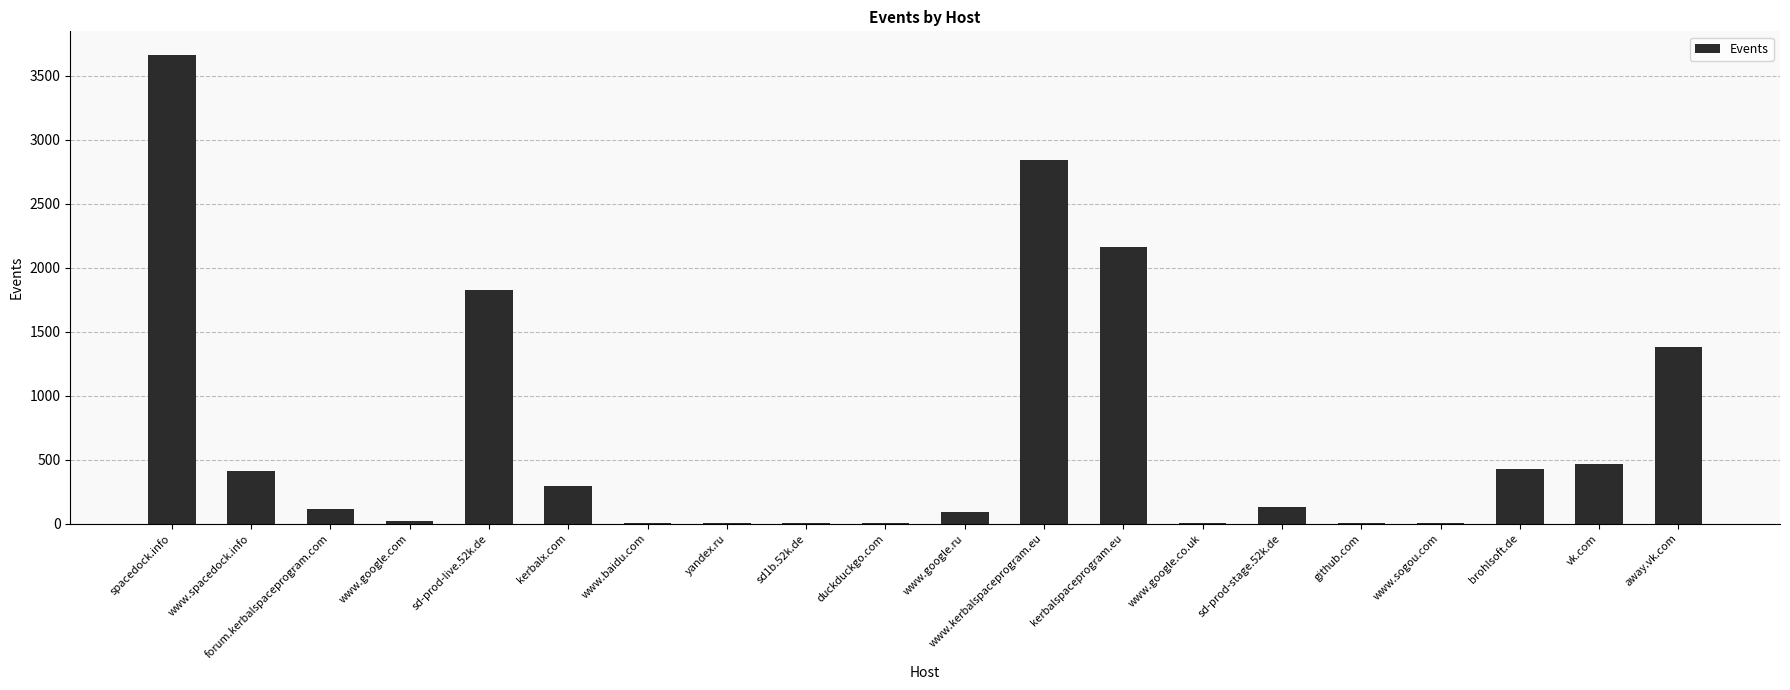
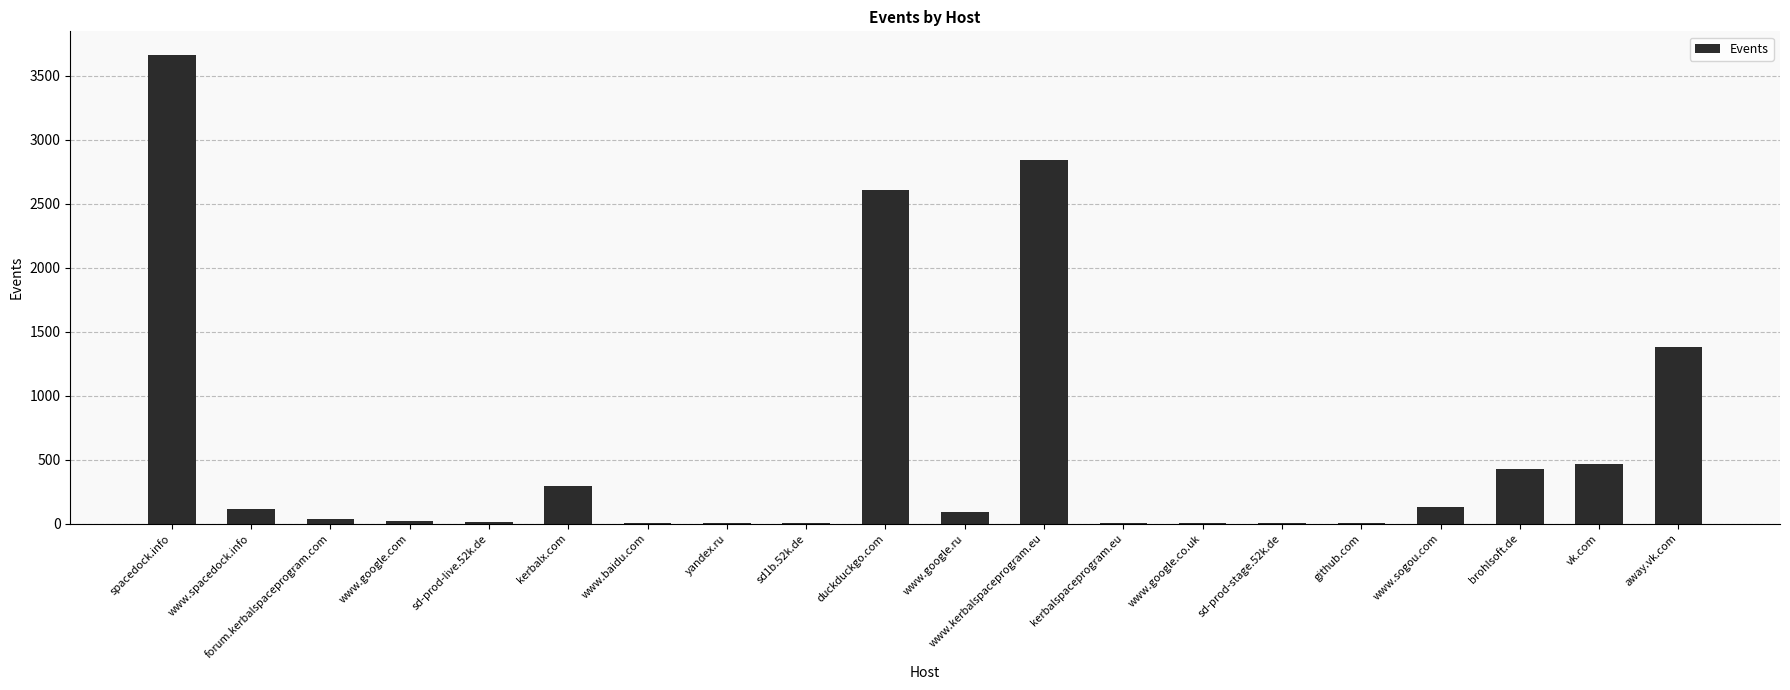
  {
    "spacedock.info": 3670,
-   "www.spacedock.info": 410,
-   "forum.kerbalspaceprogram.com": 110,
-   "sd-prod-live.52k.de": 1830,
+   "www.spacedock.info": 120,
+   "forum.kerbalspaceprogram.com": 40,
+   "sd-prod-live.52k.de": 10,
    "kerbalx.com": 300,
-   "duckduckgo.com": 0,
+   "duckduckgo.com": 2600,
    "www.google.ru": 90,
    "www.kerbalspaceprogram.eu": 2840,
-   "kerbalspaceprogram.eu": 2160,
-   "sd-prod-stage.52k.de": 130,
-   "www.sogou.com": 0,
+   "kerbalspaceprogram.eu": 0,
+   "sd-prod-stage.52k.de": 0,
+   "www.sogou.com": 130,
    "brohlsoft.de": 420,
    "vk.com": 470,
    "away.vk.com": 1380
  }
